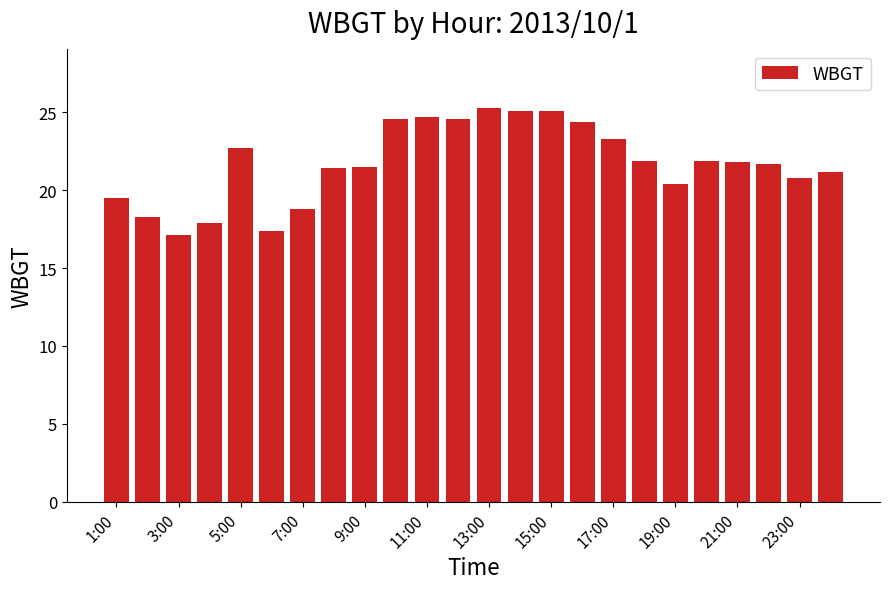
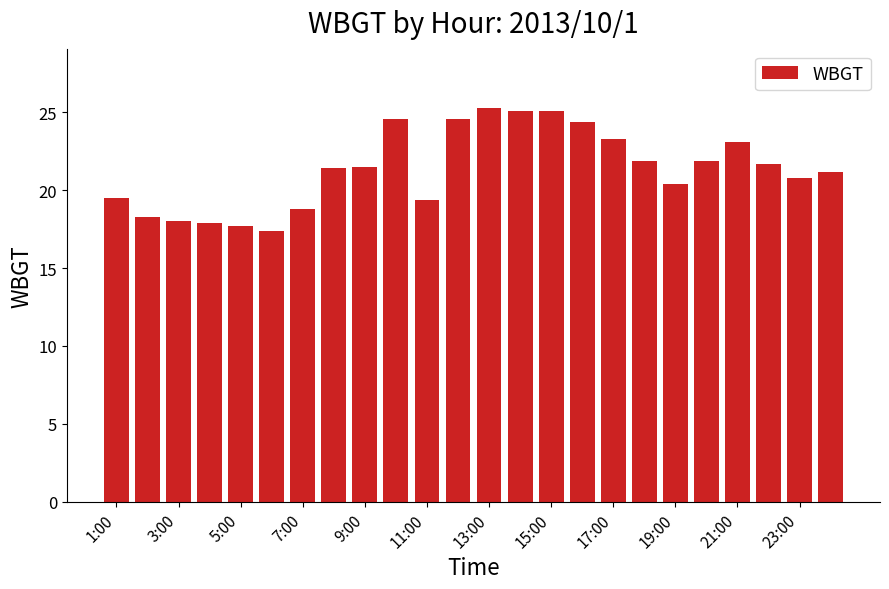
  {
    "1:00": 19.5,
-   "3:00": 17.1,
-   "5:00": 22.7,
+   "3:00": 18.0,
+   "5:00": 17.7,
    "7:00": 18.8,
    "9:00": 21.5,
-   "11:00": 24.7,
+   "11:00": 19.4,
    "13:00": 25.3,
    "15:00": 25.1,
    "17:00": 23.3,
    "19:00": 20.4,
-   "21:00": 21.8,
+   "21:00": 23.1,
    "23:00": 20.8
  }
